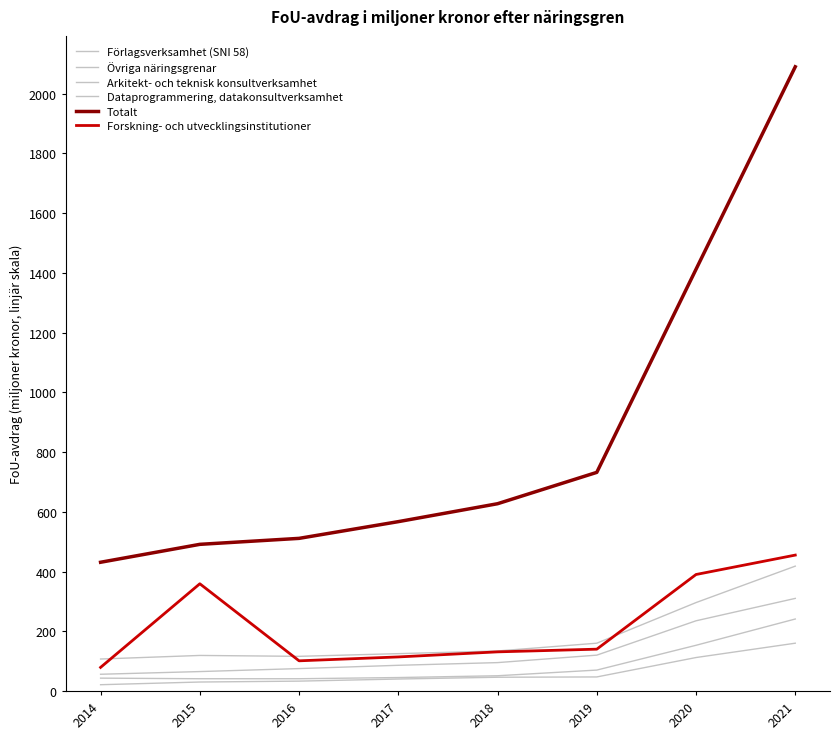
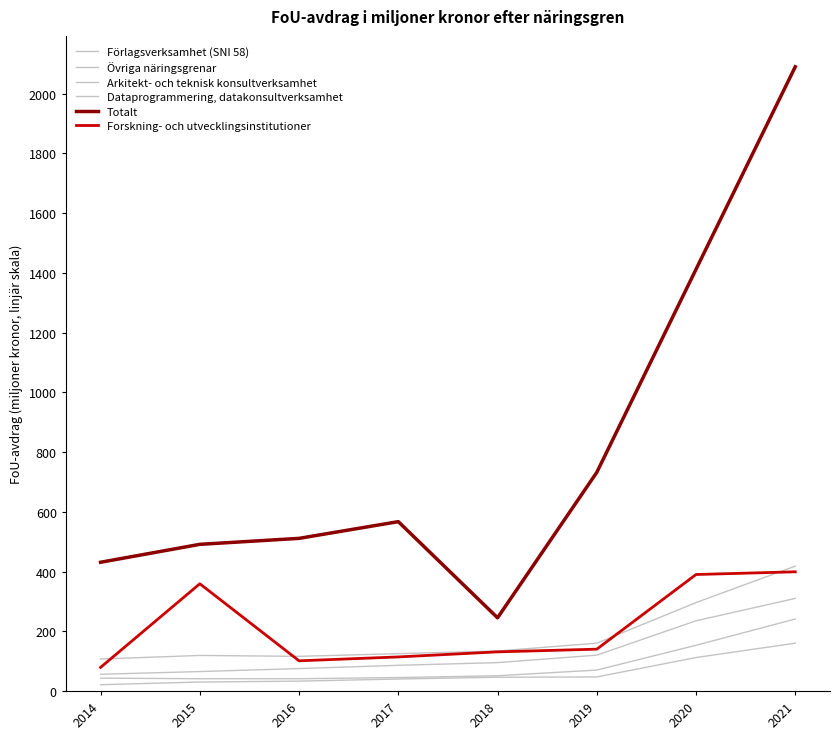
  {
    "Totalt": {
      "2014": 430,
      "2015": 490,
      "2016": 510,
      "2017": 570,
-     "2018": 630,
+     "2018": 250,
      "2019": 730,
      "2020": 1410,
      "2021": 2090
    },
    "Forskning- och utvecklingsinstitutioner": {
      "2014": 80,
      "2015": 360,
      "2016": 100,
      "2017": 110,
      "2019": 140,
      "2020": 390,
-     "2021": 460
+     "2021": 400
    }
  }
